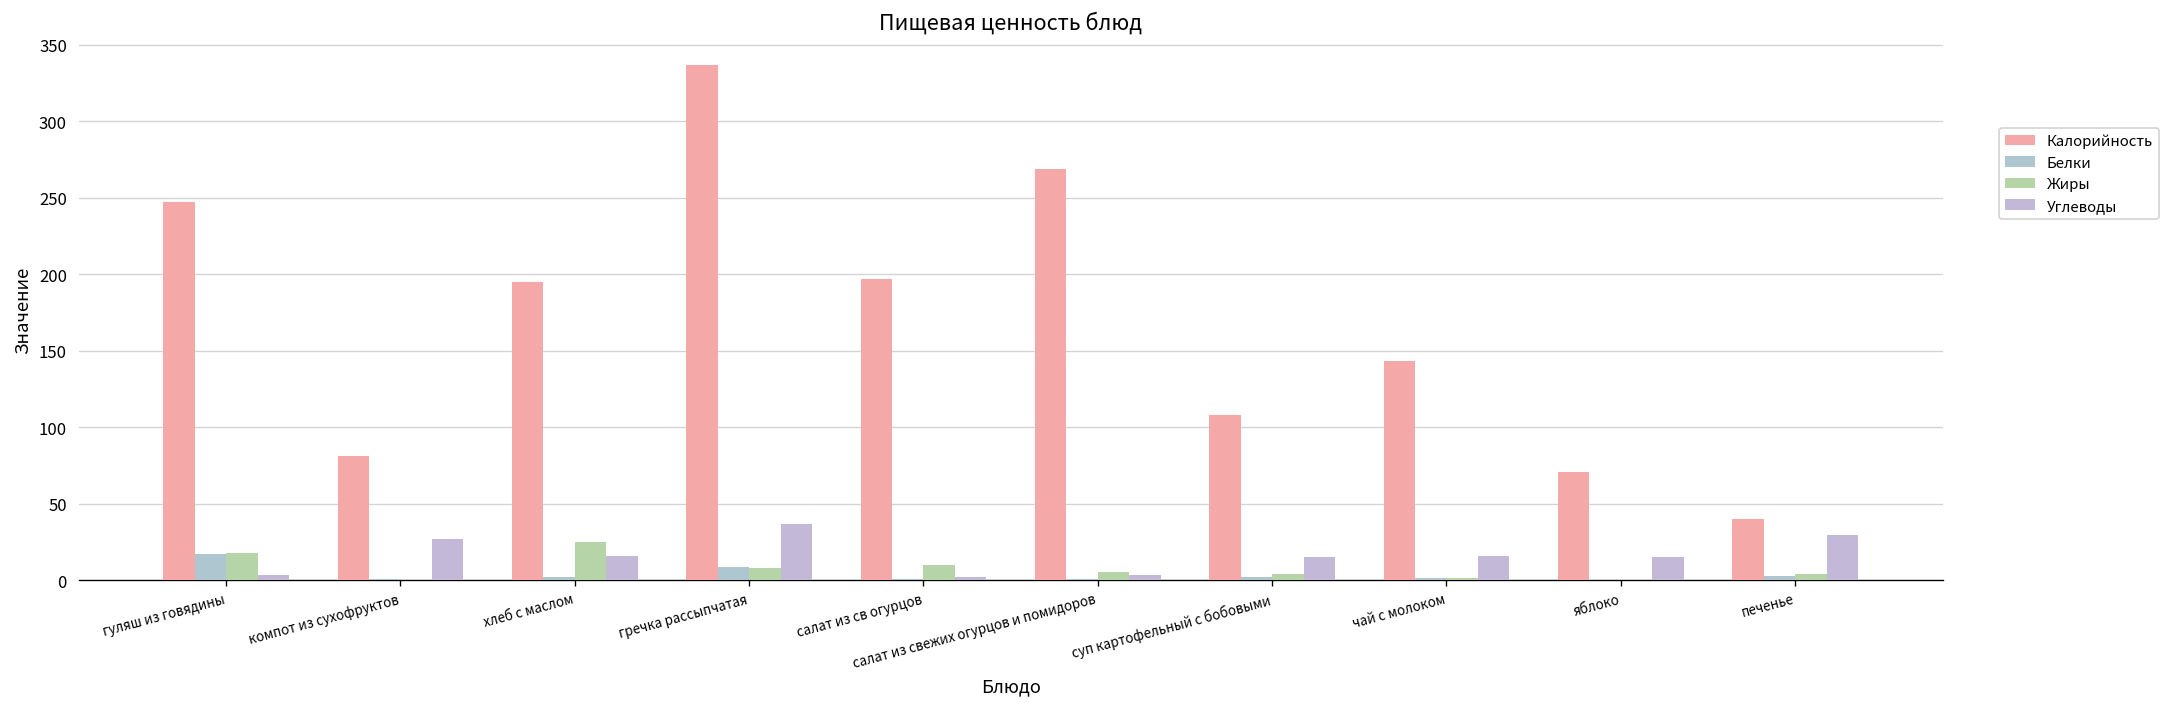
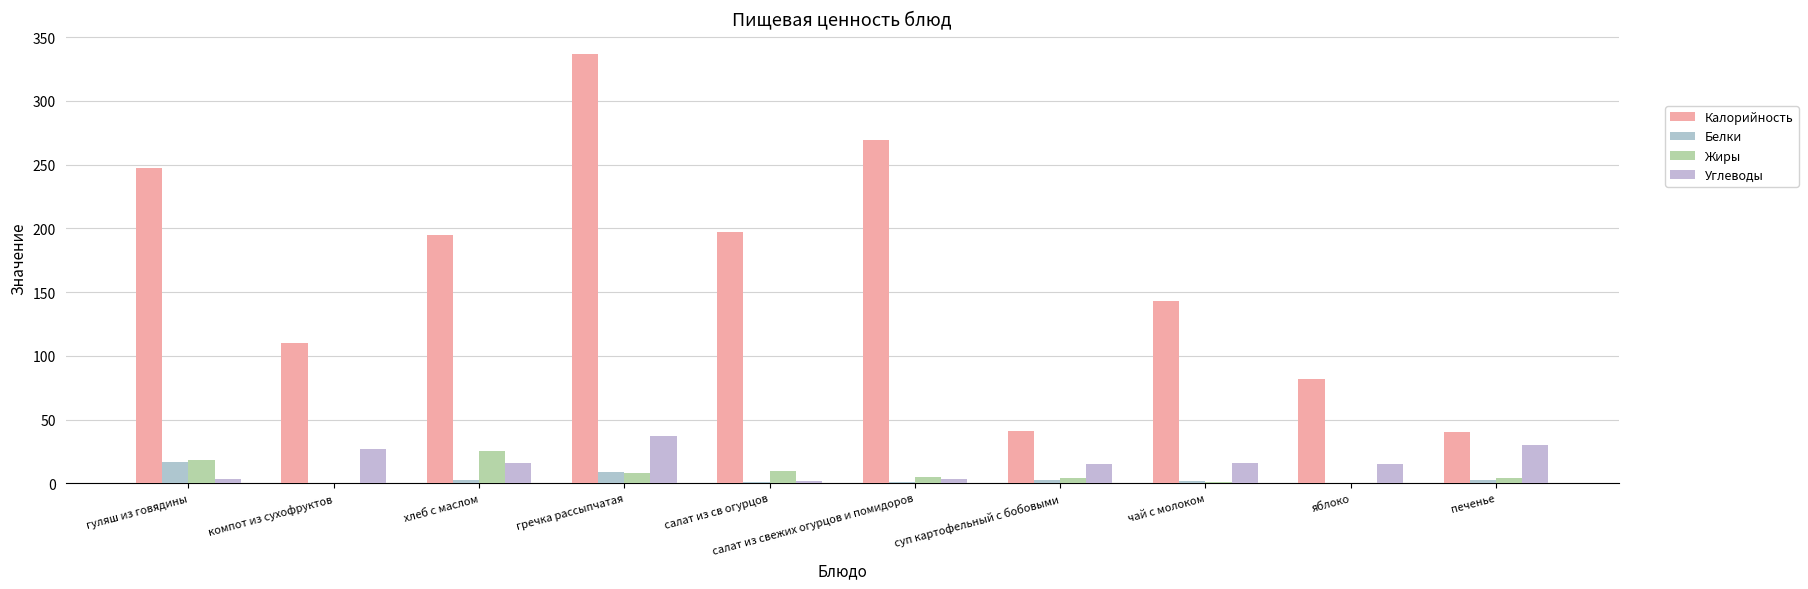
  {
    "Калорийность": {
      "гуляш из говядины": 247,
-     "компот из сухофруктов": 81,
+     "компот из сухофруктов": 110,
      "хлеб с маслом": 195,
      "гречка рассыпчатая": 337,
      "салат из св огурцов": 197,
      "салат из свежих огурцов и помидоров": 269,
-     "суп картофельный с бобовыми": 108,
+     "суп картофельный с бобовыми": 41,
      "чай с молоком": 143,
-     "яблоко": 71,
+     "яблоко": 82,
      "печенье": 40
    }
  }
